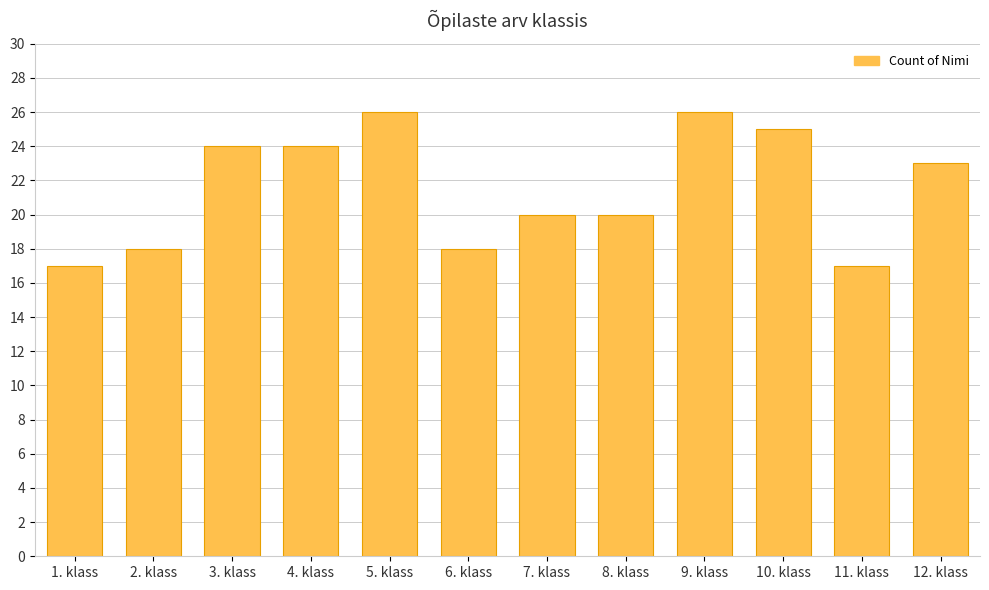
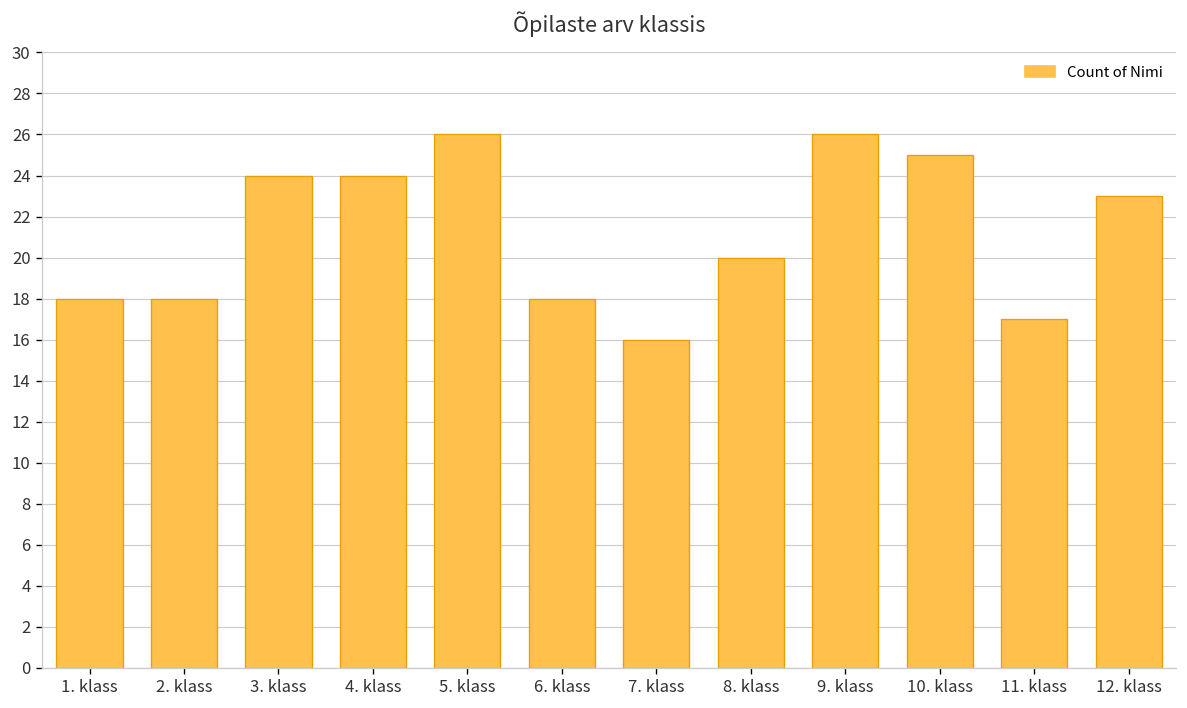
  {
-   "1. klass": 17,
+   "1. klass": 18,
    "2. klass": 18,
    "3. klass": 24,
    "4. klass": 24,
    "5. klass": 26,
    "6. klass": 18,
-   "7. klass": 20,
+   "7. klass": 16,
    "8. klass": 20,
    "9. klass": 26,
    "10. klass": 25,
    "11. klass": 17,
    "12. klass": 23
  }
